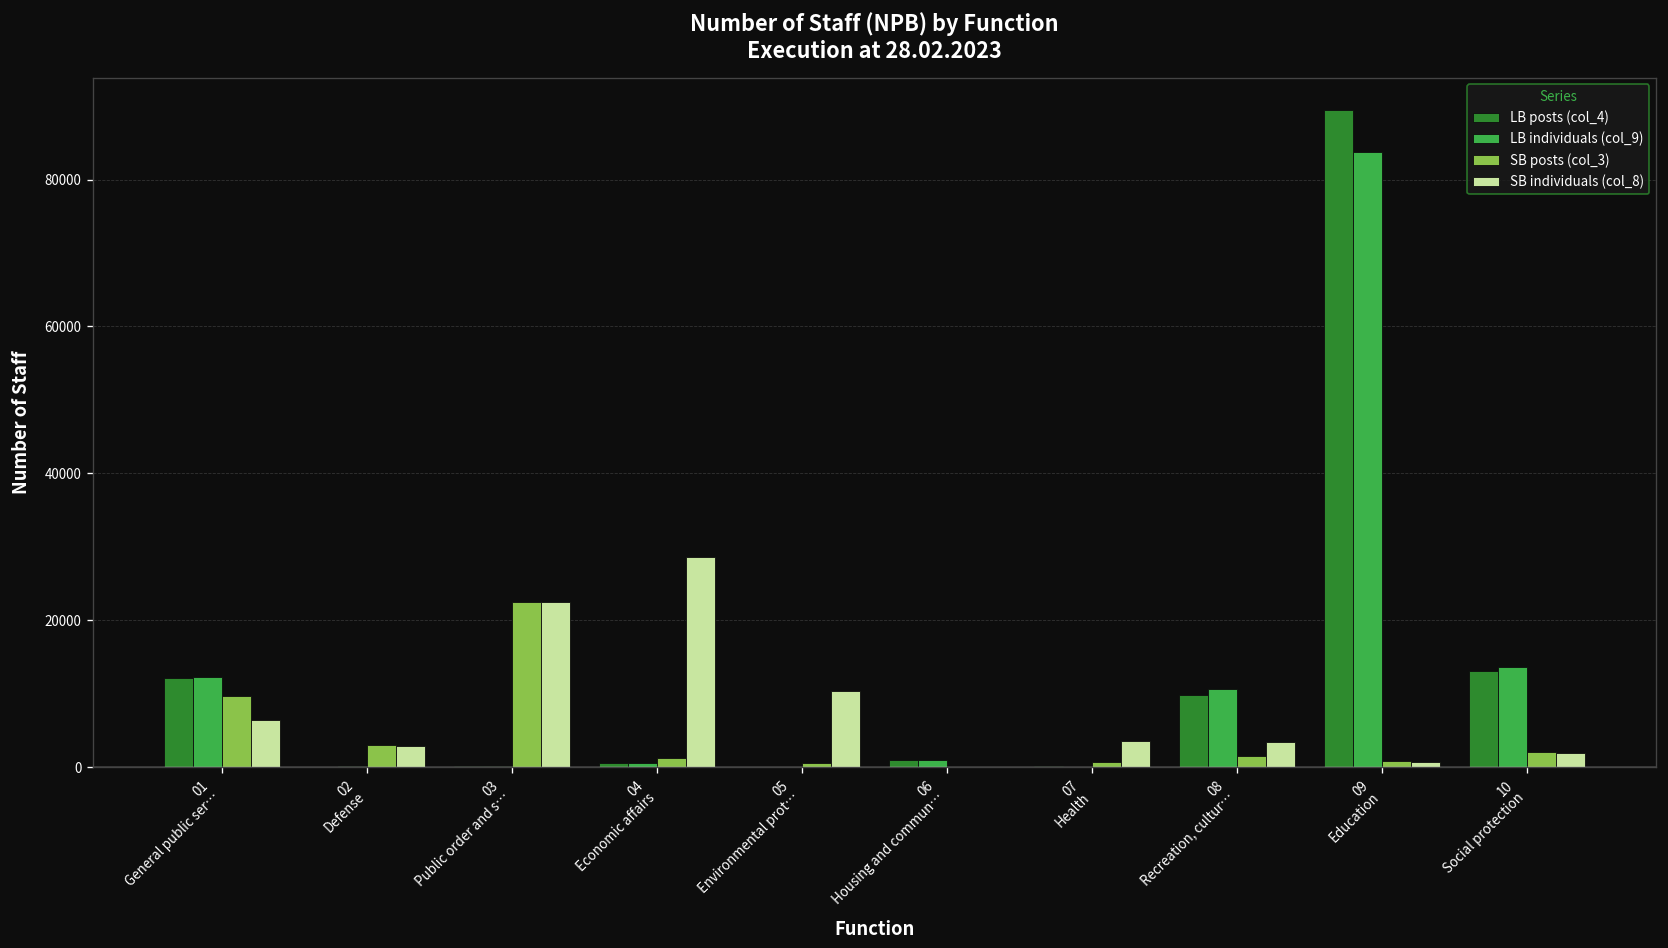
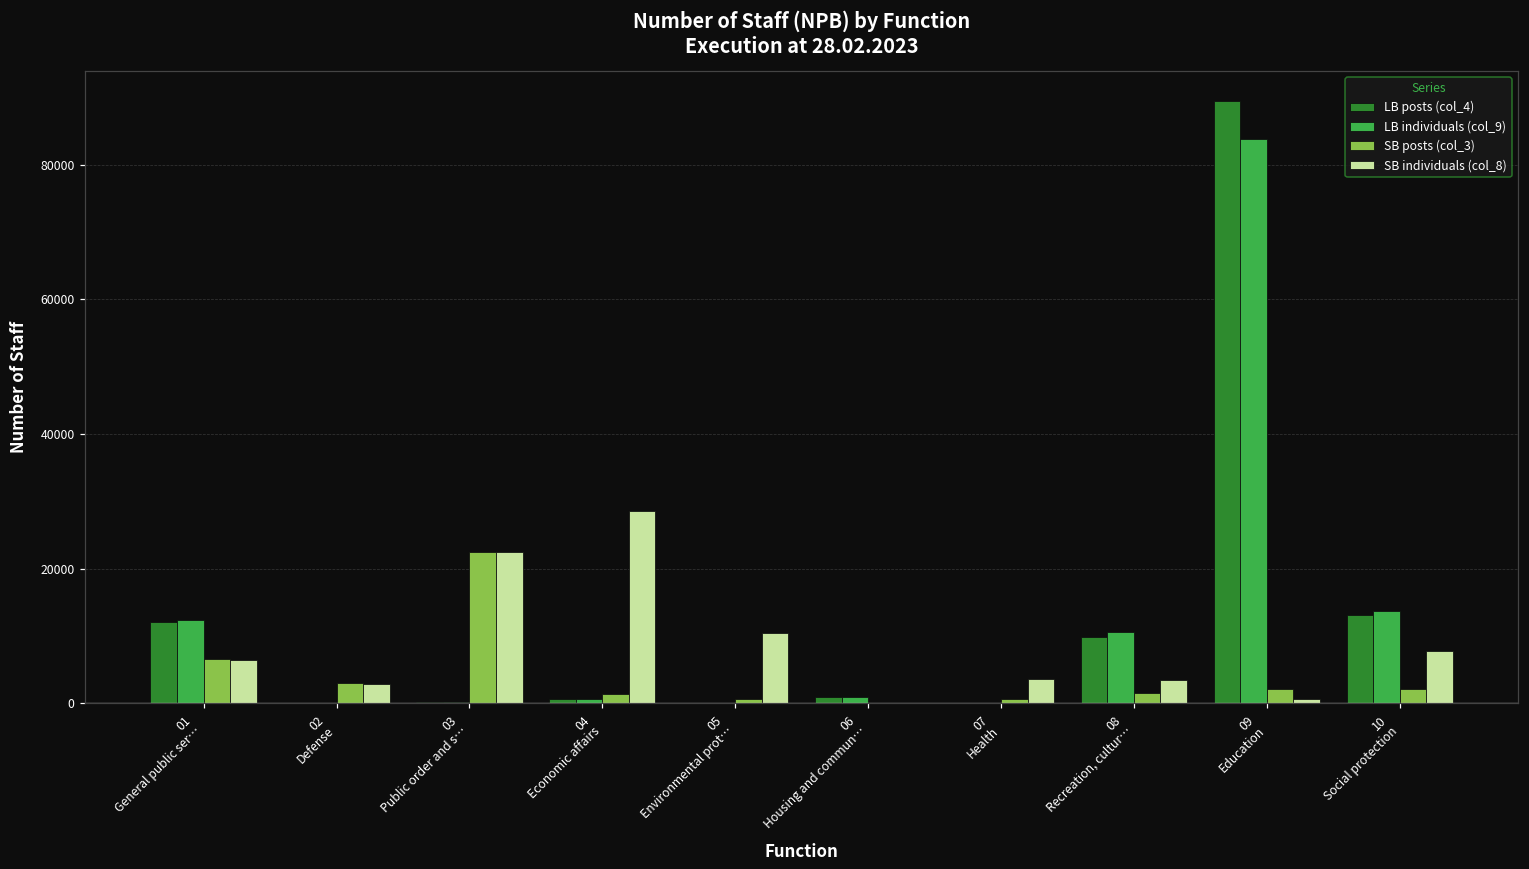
  {
    "SB posts (col_3)": {
-     "01 General public ser…": 10000,
+     "01 General public ser…": 7000,
      "02 Defense": 3000,
      "03 Public order and s…": 23000,
      "04 Economic affairs": 1000,
      "05 Environmental prot…": 1000,
      "06 Housing and commun…": 0,
      "07 Health": 1000,
      "08 Recreation, cultur…": 1000,
-     "09 Education": 1000,
+     "09 Education": 2000,
      "10 Social protection": 2000
    },
    "SB individuals (col_8)": {
      "01 General public ser…": 6000,
      "02 Defense": 3000,
      "03 Public order and s…": 23000,
      "04 Economic affairs": 29000,
      "05 Environmental prot…": 10000,
      "06 Housing and commun…": 0,
      "07 Health": 4000,
      "08 Recreation, cultur…": 3000,
      "09 Education": 1000,
-     "10 Social protection": 2000
+     "10 Social protection": 8000
    }
  }
